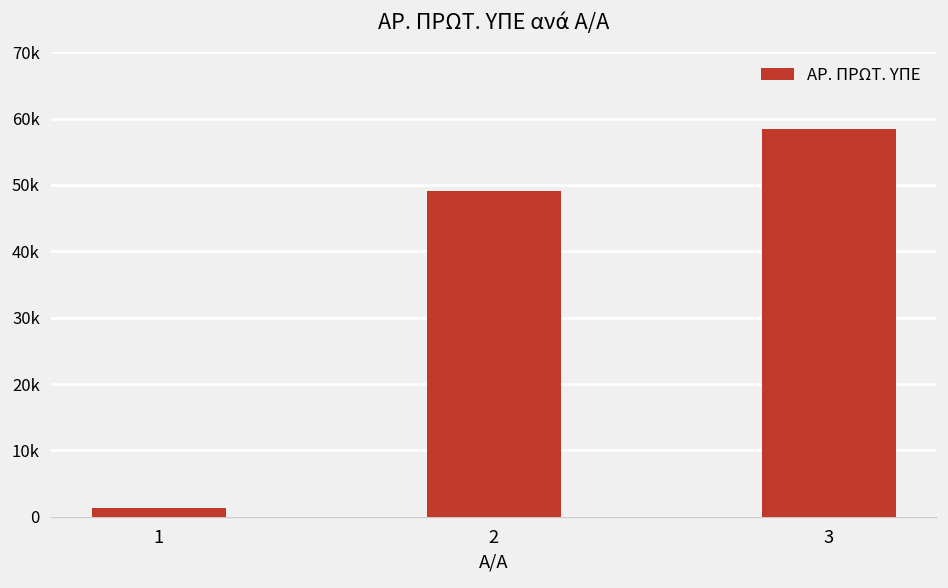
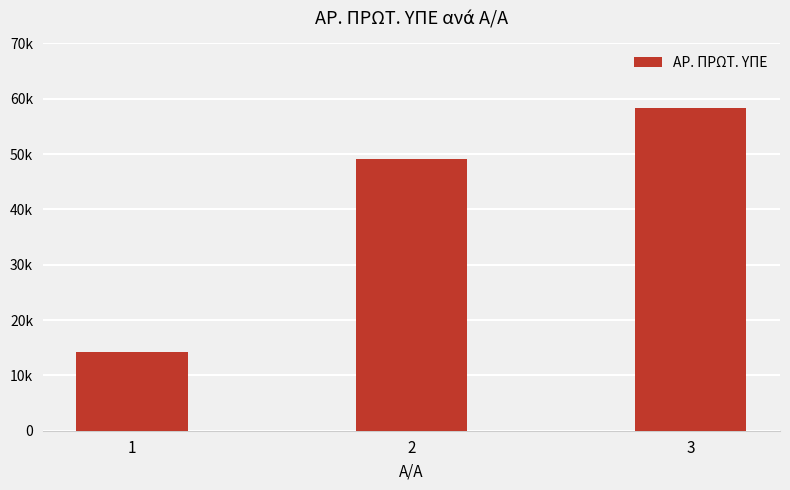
  {
-   "1": 1000,
+   "1": 14000,
    "2": 49000,
    "3": 58000
  }
